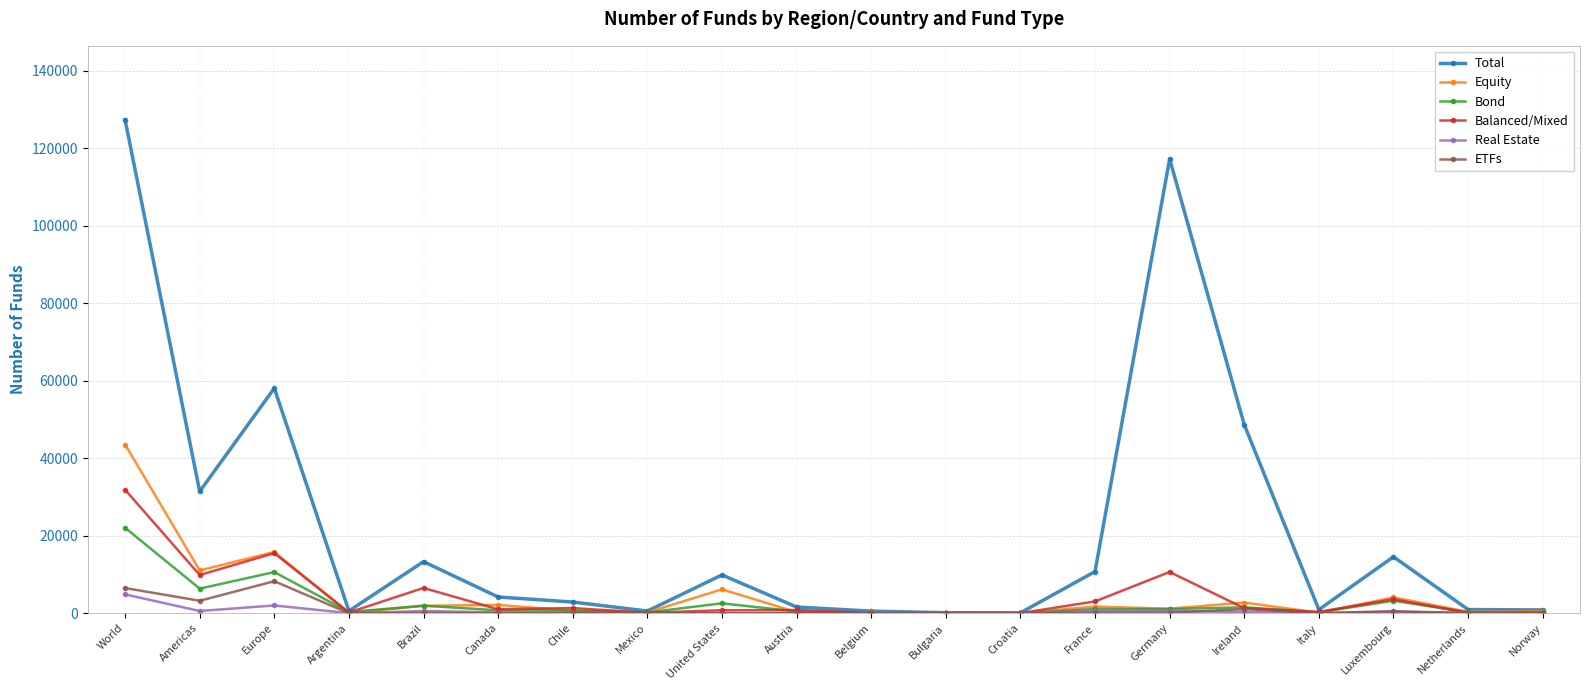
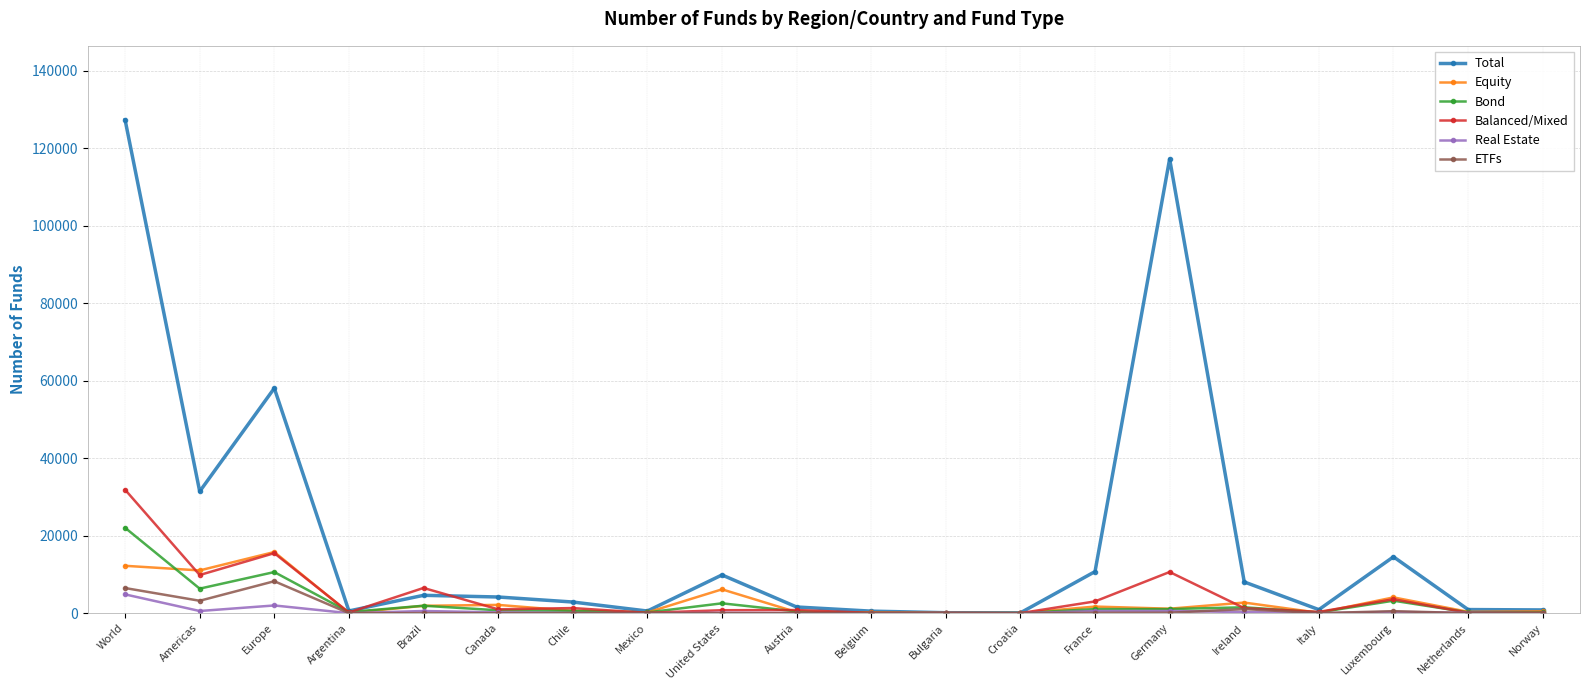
  {
    "Total": {
      "World": 127000,
      "Americas": 31000,
      "Europe": 58000,
-     "Brazil": 13000,
+     "Brazil": 5000,
      "Canada": 4000,
      "Chile": 3000,
      "United States": 10000,
      "Austria": 2000,
      "France": 11000,
      "Germany": 117000,
-     "Ireland": 49000,
+     "Ireland": 8000,
      "Luxembourg": 15000
    },
    "Equity": {
-     "World": 44000,
+     "World": 12000,
      "Americas": 11000,
      "Canada": 2000,
      "United States": 6000,
      "Ireland": 3000
    },
    "Bond": {
      "World": 22000,
      "Americas": 6000,
      "Europe": 11000,
      "United States": 3000
    },
    "Balanced/Mixed": {
      "World": 32000,
      "Americas": 10000,
      "Brazil": 7000,
      "Chile": 1000,
      "United States": 1000,
      "France": 3000,
      "Germany": 11000
    },
    "Real Estate": {
      "World": 5000,
      "Americas": 1000,
      "Europe": 2000,
      "Ireland": 0
    },
    "ETFs": {
      "World": 6000,
      "Americas": 3000,
      "Europe": 8000
    }
  }
